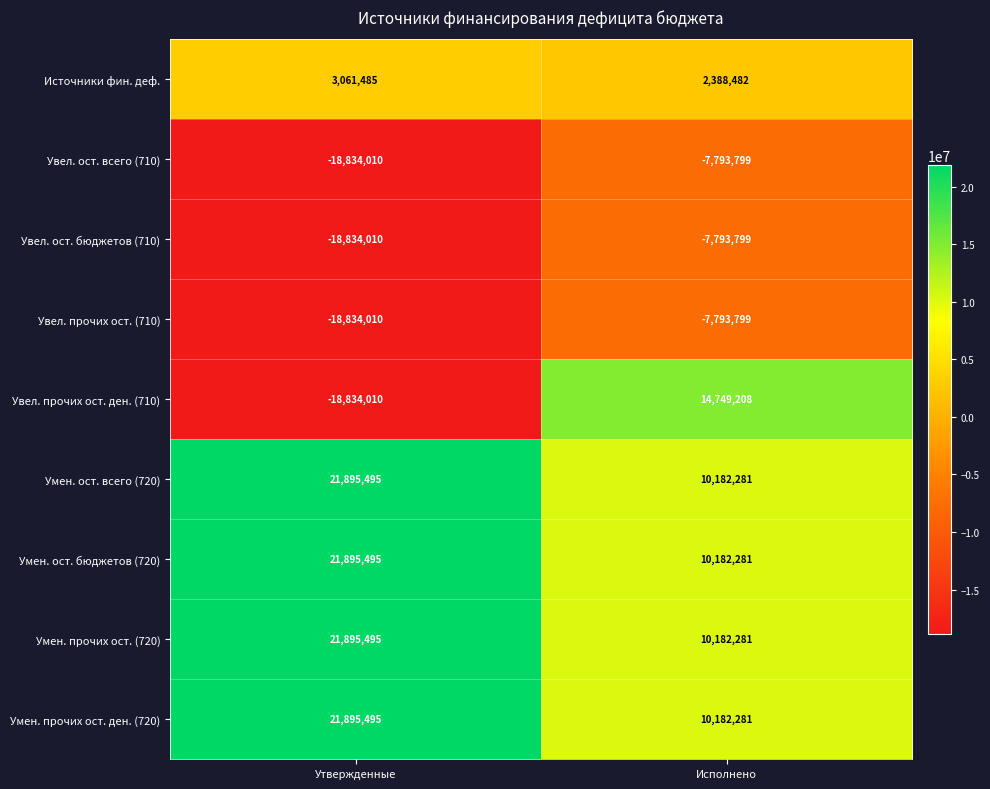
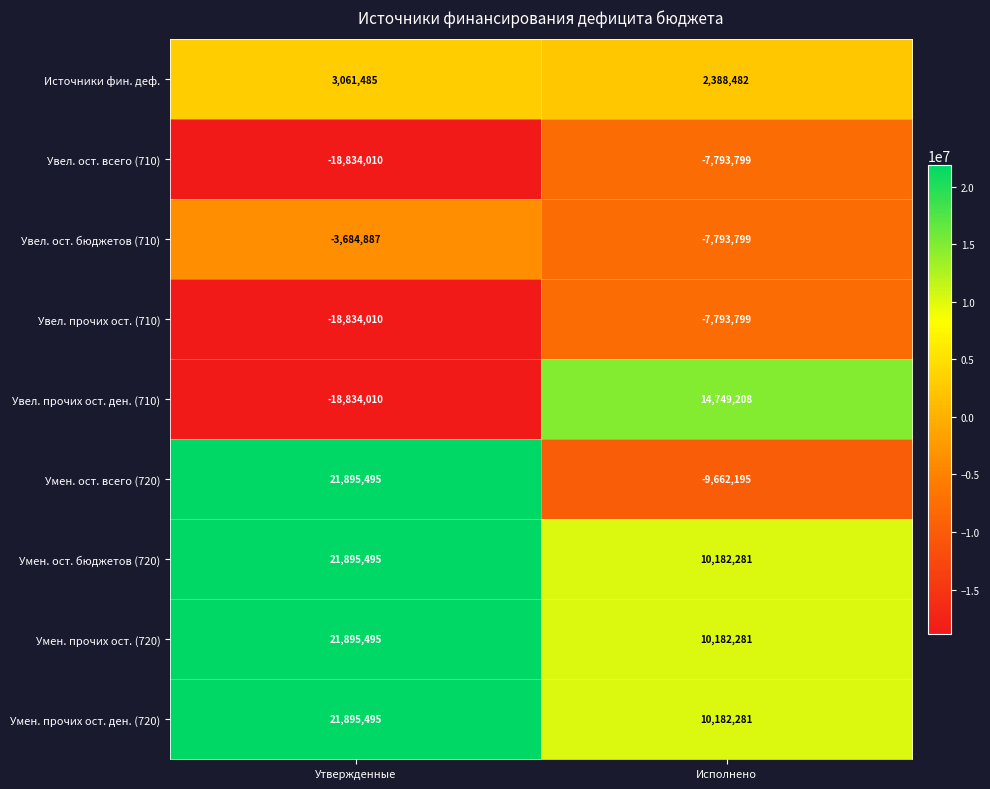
  {
    "Источники фин. деф.": {
      "Утвержденные": "3,061,485",
      "Исполнено": "2,388,482"
    },
    "Увел. ост. всего (710)": {
      "Утвержденные": "-18,834,010",
      "Исполнено": "-7,793,799"
    },
    "Увел. ост. бюджетов (710)": {
-     "Утвержденные": "-18,834,010",
+     "Утвержденные": "-3,684,887",
      "Исполнено": "-7,793,799"
    },
    "Увел. прочих ост. (710)": {
      "Утвержденные": "-18,834,010",
      "Исполнено": "-7,793,799"
    },
    "Увел. прочих ост. ден. (710)": {
      "Утвержденные": "-18,834,010",
      "Исполнено": "14,749,208"
    },
    "Умен. ост. всего (720)": {
      "Утвержденные": "21,895,495",
-     "Исполнено": "10,182,281"
+     "Исполнено": "-9,662,195"
    },
    "Умен. ост. бюджетов (720)": {
      "Утвержденные": "21,895,495",
      "Исполнено": "10,182,281"
    },
    "Умен. прочих ост. (720)": {
      "Утвержденные": "21,895,495",
      "Исполнено": "10,182,281"
    },
    "Умен. прочих ост. ден. (720)": {
      "Утвержденные": "21,895,495",
      "Исполнено": "10,182,281"
    }
  }
